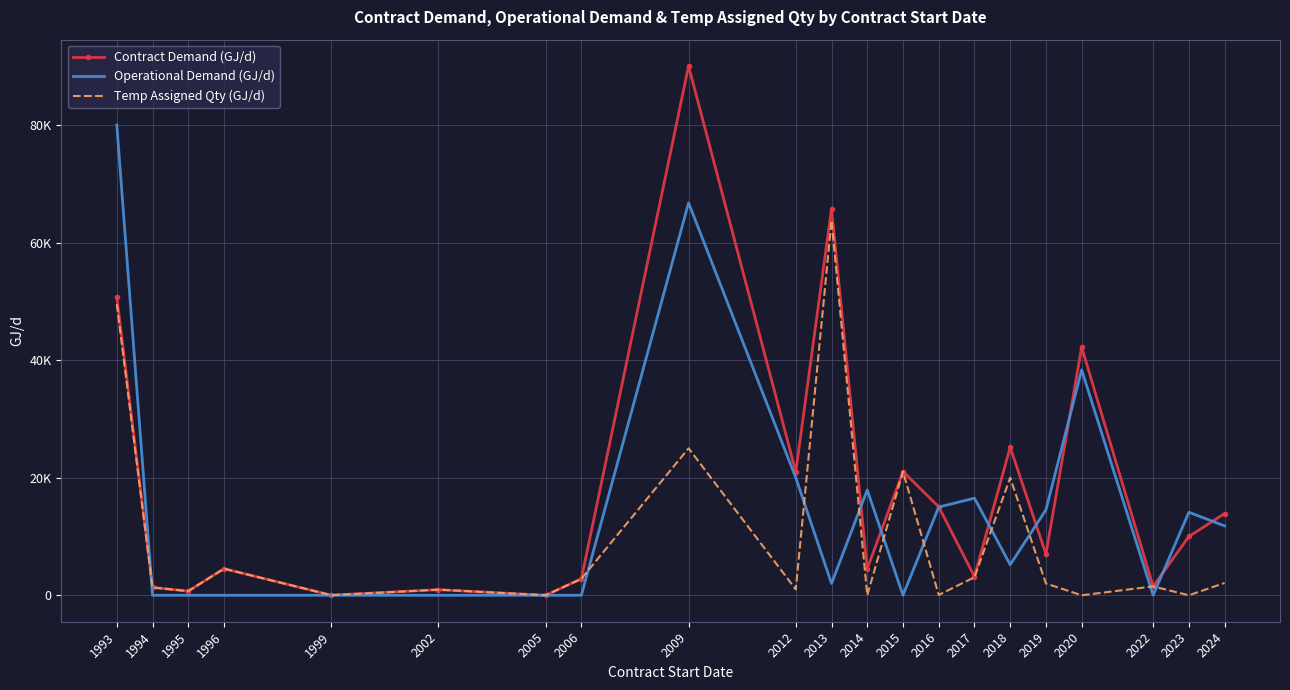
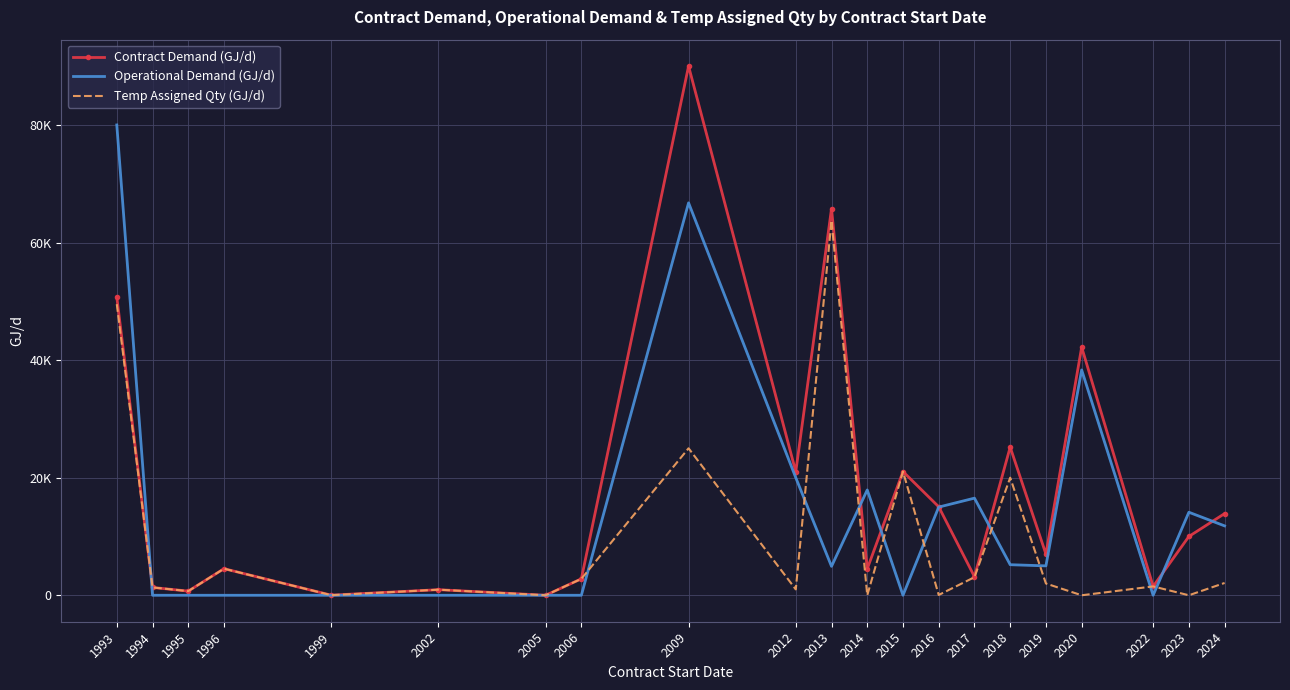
  {
    "Contract Demand (GJ/d)": {
      "1993": 51000,
      "2009": 90000,
      "2012": 21000,
      "2013": 66000,
      "2014": 5000,
      "2018": 25000,
      "2019": 7000,
      "2020": 42000,
      "2023": 10000,
      "2024": 14000
    },
    "Operational Demand (GJ/d)": {
      "1993": 80000,
      "1994": 0,
      "1995": 0,
      "1996": 0,
      "2002": 0,
      "2006": 0,
      "2009": 67000,
      "2012": 20000,
-     "2013": 2000,
+     "2013": 5000,
      "2014": 18000,
      "2015": 0,
      "2017": 17000,
      "2018": 5000,
-     "2019": 15000,
+     "2019": 5000,
      "2020": 38000,
      "2022": 0,
      "2023": 14000,
      "2024": 12000
    },
    "Temp Assigned Qty (GJ/d)": {
      "1993": 50000,
      "2009": 25000,
      "2012": 1000,
      "2013": 64000,
      "2014": 0,
      "2016": 0,
      "2018": 20000,
      "2019": 2000,
      "2020": 0,
      "2023": 0,
      "2024": 2000
    }
  }
